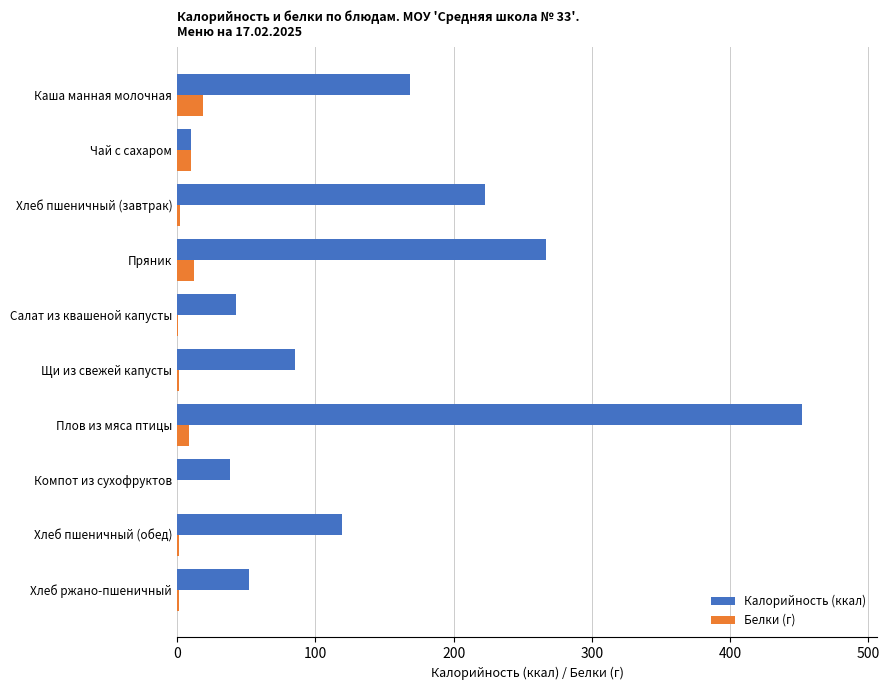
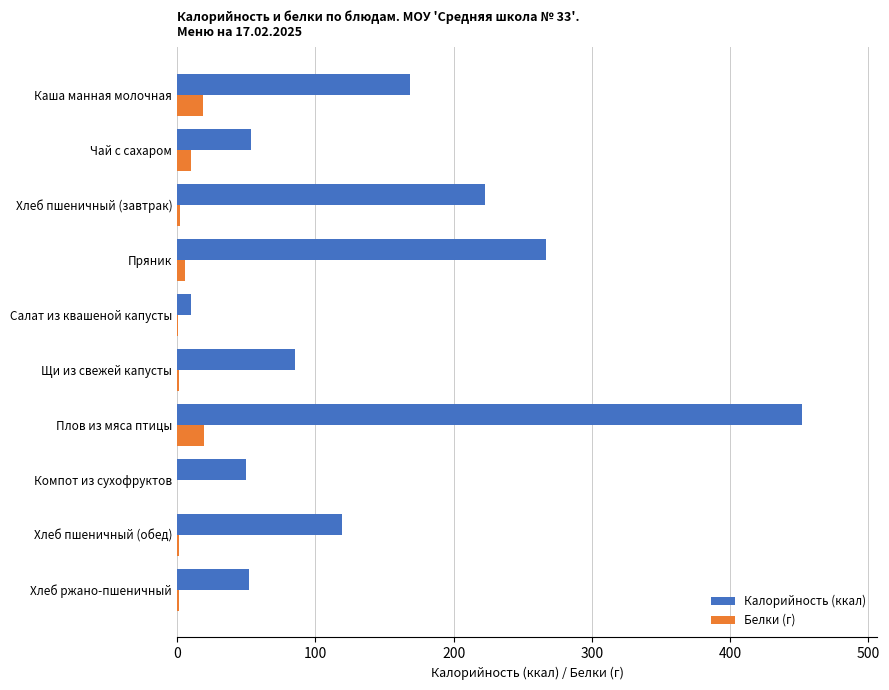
  {
    "Калорийность (ккал)": {
      "Каша манная молочная": 169,
-     "Чай с сахаром": 10,
+     "Чай с сахаром": 53,
      "Хлеб пшеничный (завтрак)": 223,
      "Пряник": 267,
-     "Салат из квашеной капусты": 43,
+     "Салат из квашеной капусты": 10,
      "Щи из свежей капусты": 86,
      "Плов из мяса птицы": 452,
-     "Компот из сухофруктов": 38,
+     "Компот из сухофруктов": 50,
      "Хлеб пшеничный (обед)": 119,
      "Хлеб ржано-пшеничный": 52
    },
    "Белки (г)": {
      "Каша манная молочная": 19,
      "Чай с сахаром": 10,
      "Хлеб пшеничный (завтрак)": 2,
-     "Пряник": 12,
-     "Плов из мяса птицы": 9,
+     "Пряник": 6,
+     "Плов из мяса птицы": 20,
      "Компот из сухофруктов": 0
    }
  }
